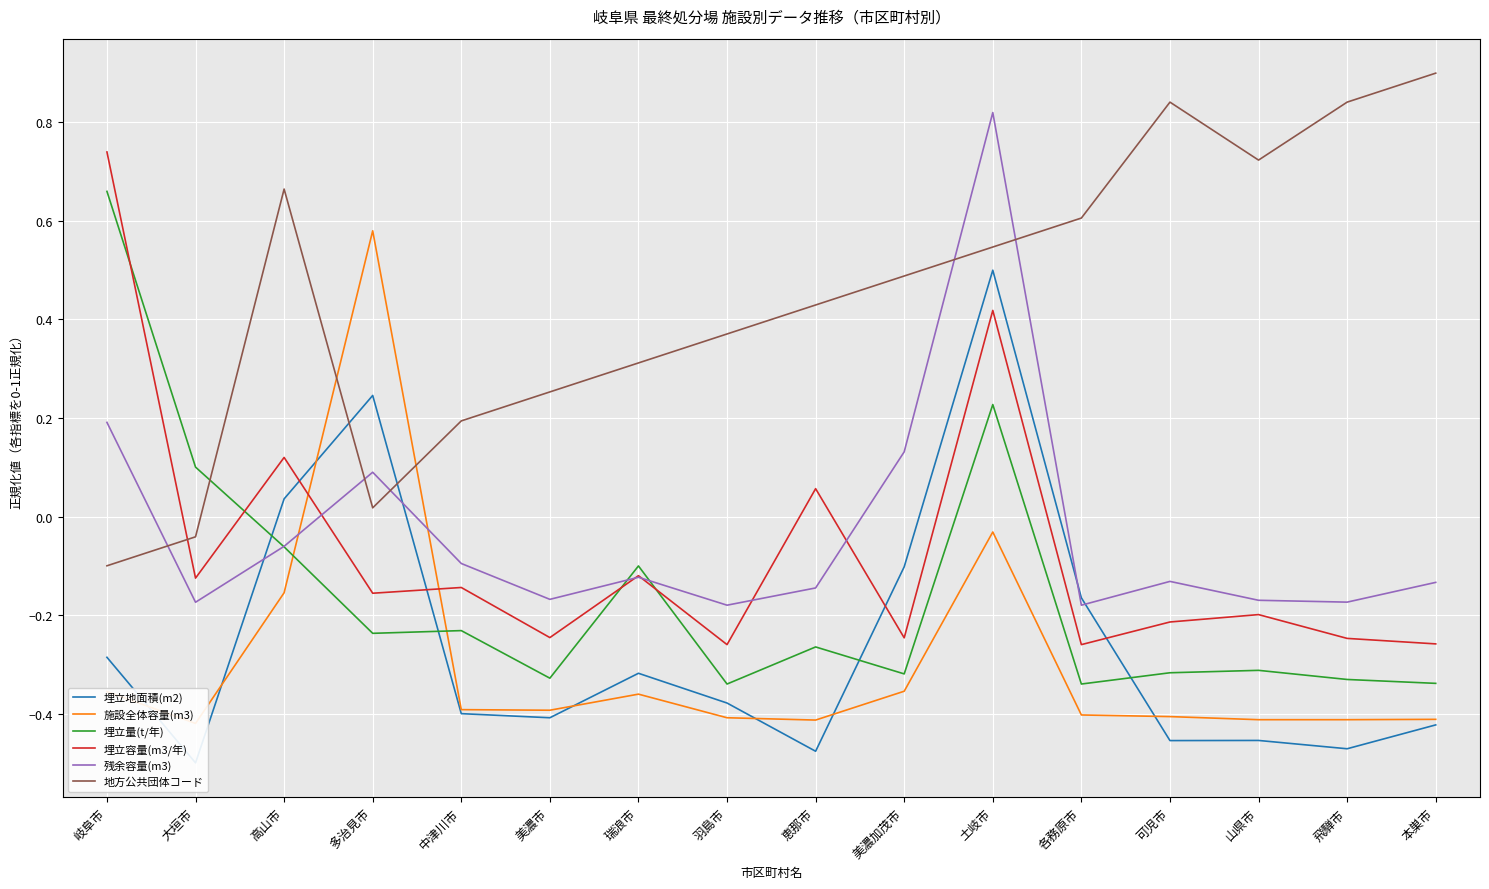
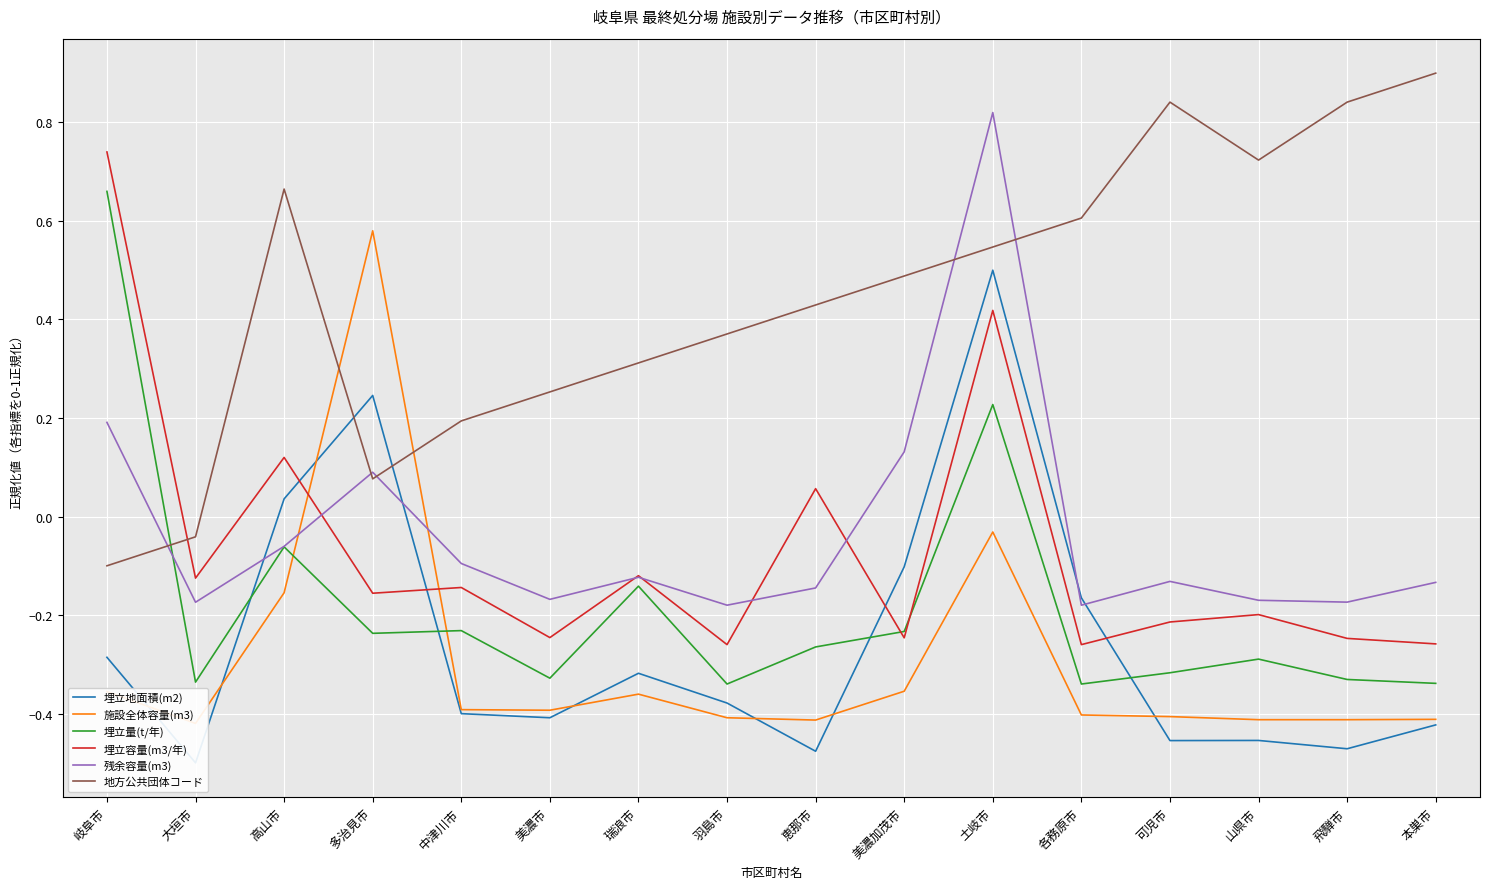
  {
    "埋立地面積(m2)": {
      "岐阜市": -0.29,
      "高山市": 0.04,
      "多治見市": 0.25,
      "中津川市": -0.40,
      "美濃市": -0.41,
      "瑞浪市": -0.32,
      "羽島市": -0.38,
      "恵那市": -0.48,
      "美濃加茂市": -0.10,
      "土岐市": 0.50,
      "各務原市": -0.17,
      "可児市": -0.45,
      "山県市": -0.45,
      "飛騨市": -0.47,
      "本巣市": -0.42
    },
    "施設全体容量(m3)": {
      "高山市": -0.15,
      "多治見市": 0.58,
      "中津川市": -0.39,
      "美濃市": -0.39,
      "瑞浪市": -0.36,
      "羽島市": -0.41,
      "恵那市": -0.41,
      "美濃加茂市": -0.35,
      "土岐市": -0.03,
      "各務原市": -0.40,
      "可児市": -0.41,
      "山県市": -0.41,
      "飛騨市": -0.41,
      "本巣市": -0.41
    },
    "埋立量(t/年)": {
      "岐阜市": 0.66,
-     "大垣市": 0.10,
+     "大垣市": -0.34,
      "多治見市": -0.24,
      "中津川市": -0.23,
      "美濃市": -0.33,
-     "瑞浪市": -0.10,
+     "瑞浪市": -0.14,
      "羽島市": -0.34,
      "恵那市": -0.26,
-     "美濃加茂市": -0.32,
+     "美濃加茂市": -0.23,
      "土岐市": 0.23,
      "各務原市": -0.34,
      "可児市": -0.32,
-     "山県市": -0.31,
+     "山県市": -0.29,
      "飛騨市": -0.33,
      "本巣市": -0.34
    },
    "埋立容量(m3/年)": {
      "岐阜市": 0.74,
      "大垣市": -0.13,
      "高山市": 0.12,
      "多治見市": -0.16,
      "中津川市": -0.14,
      "美濃市": -0.25,
      "羽島市": -0.26,
      "恵那市": 0.06,
      "美濃加茂市": -0.25,
      "土岐市": 0.42,
      "各務原市": -0.26,
      "可児市": -0.21,
      "山県市": -0.20,
      "飛騨市": -0.25,
      "本巣市": -0.26
    },
    "残余容量(m3)": {
      "岐阜市": 0.19,
      "大垣市": -0.17,
      "多治見市": 0.09,
      "中津川市": -0.10,
      "美濃市": -0.17,
      "羽島市": -0.18,
      "恵那市": -0.14,
      "美濃加茂市": 0.13,
      "土岐市": 0.82,
      "各務原市": -0.18,
      "可児市": -0.13,
      "山県市": -0.17,
      "飛騨市": -0.17,
      "本巣市": -0.13
    },
    "地方公共団体コード": {
      "岐阜市": -0.10,
      "大垣市": -0.04,
      "高山市": 0.66,
-     "多治見市": 0.02,
+     "多治見市": 0.08,
      "中津川市": 0.19,
      "美濃市": 0.25,
      "瑞浪市": 0.31,
      "羽島市": 0.37,
      "恵那市": 0.43,
      "美濃加茂市": 0.49,
      "土岐市": 0.55,
      "各務原市": 0.61,
      "可児市": 0.84,
      "山県市": 0.72,
      "飛騨市": 0.84,
      "本巣市": 0.90
    }
  }
